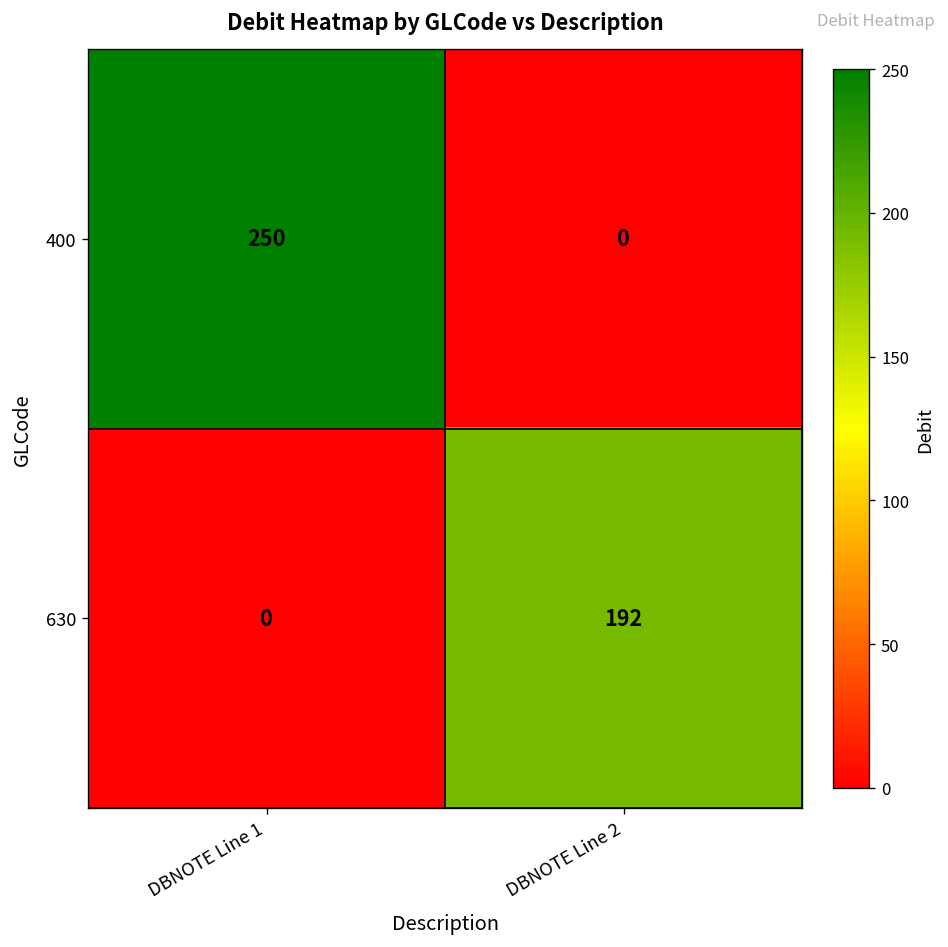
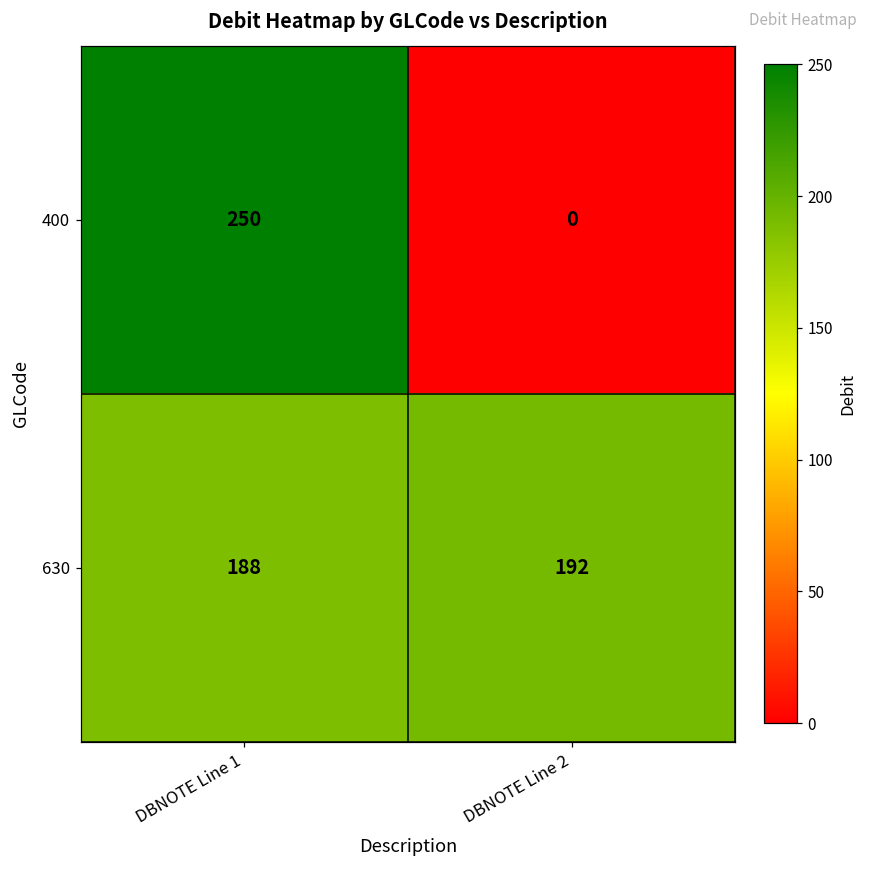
  {
    "400": {
      "DBNOTE Line 1": 250,
      "DBNOTE Line 2": 0
    },
    "630": {
-     "DBNOTE Line 1": 0,
+     "DBNOTE Line 1": 188,
      "DBNOTE Line 2": 192
    }
  }
